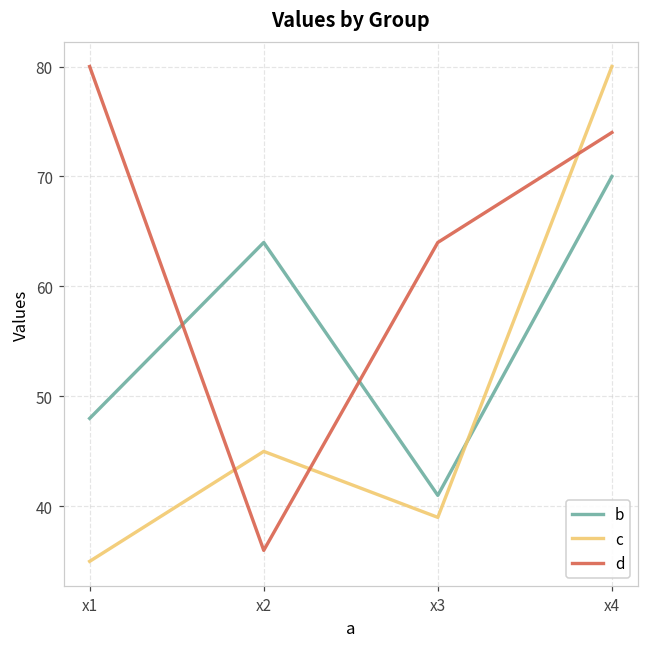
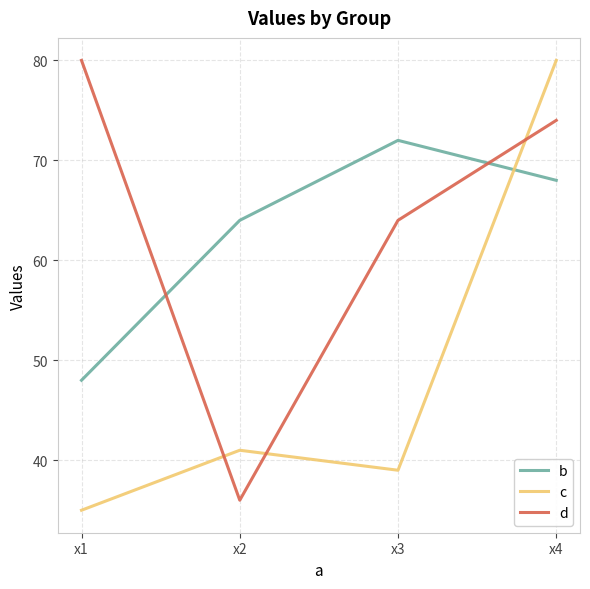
  {
    "b": {
      "x1": 48,
      "x2": 64,
-     "x3": 41,
-     "x4": 70
+     "x3": 72,
+     "x4": 68
    },
    "c": {
      "x1": 35,
-     "x2": 45,
+     "x2": 41,
      "x3": 39,
      "x4": 80
    },
    "d": {
      "x1": 80,
      "x2": 36,
      "x3": 64,
      "x4": 74
    }
  }
